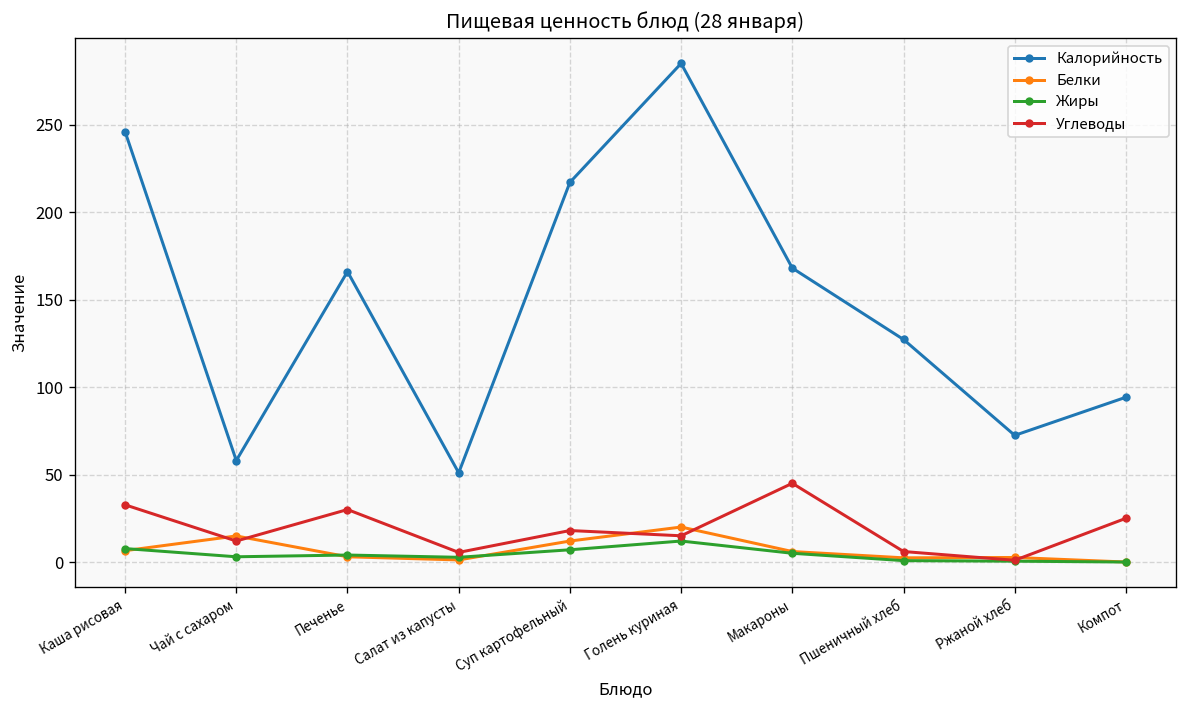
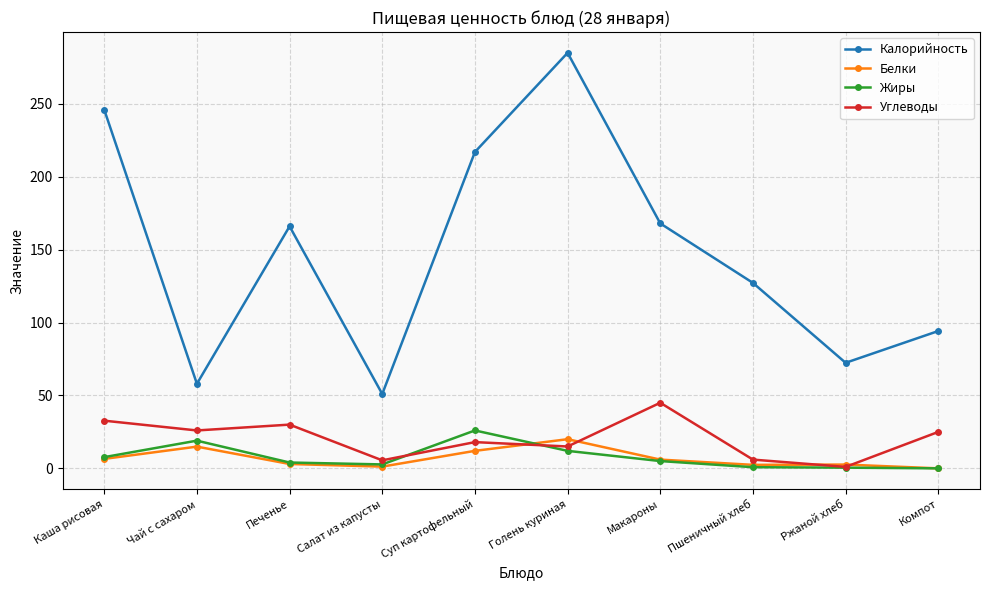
  {
    "Калорийность": {
      "Каша рисовая": 246,
      "Чай с сахаром": 58,
      "Печенье": 166,
      "Салат из капусты": 51,
      "Суп картофельный": 217,
      "Голень куриная": 285,
      "Макароны": 168,
      "Пшеничный хлеб": 127,
      "Ржаной хлеб": 72,
      "Компот": 94
    },
    "Белки": {
      "Чай с сахаром": 15,
      "Суп картофельный": 12,
      "Голень куриная": 20
    },
    "Жиры": {
-     "Чай с сахаром": 3,
-     "Суп картофельный": 7,
+     "Чай с сахаром": 19,
+     "Суп картофельный": 26,
      "Голень куриная": 12
    },
    "Углеводы": {
      "Каша рисовая": 33,
-     "Чай с сахаром": 12,
+     "Чай с сахаром": 26,
      "Печенье": 30,
      "Салат из капусты": 6,
      "Суп картофельный": 18,
      "Голень куриная": 15,
      "Макароны": 45,
      "Пшеничный хлеб": 6,
      "Компот": 25
    }
  }
